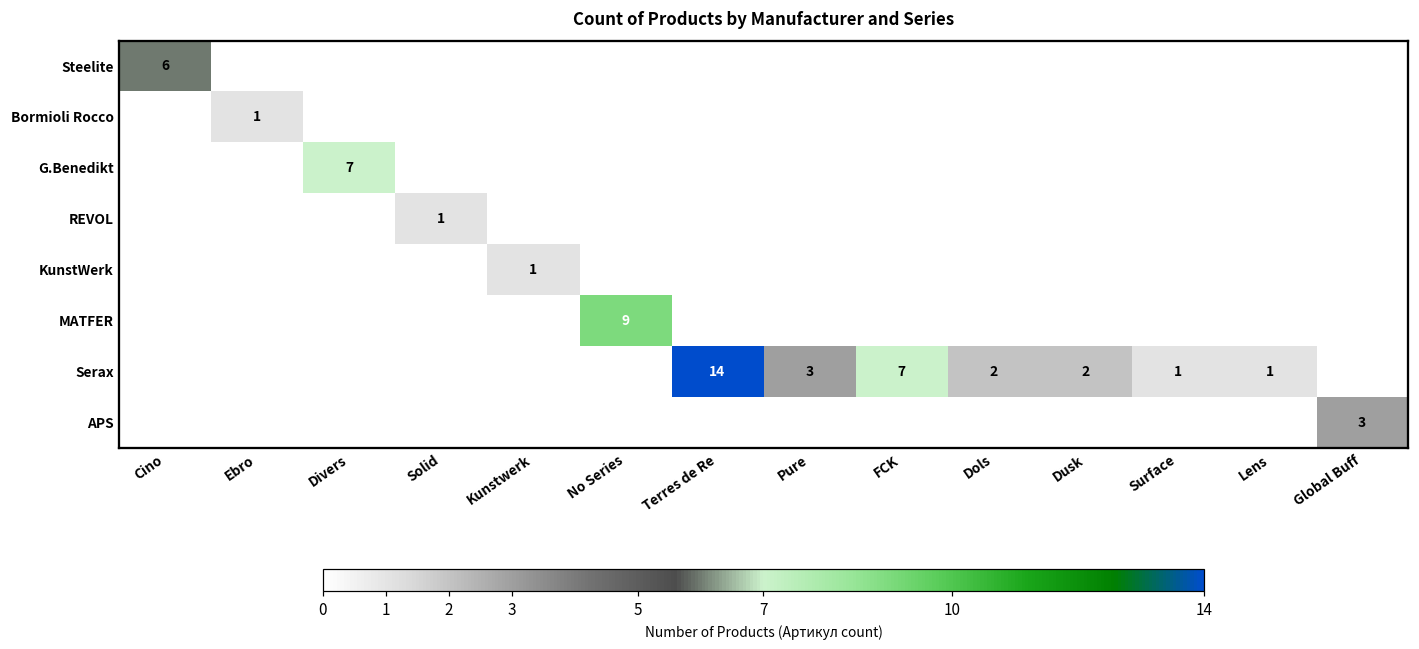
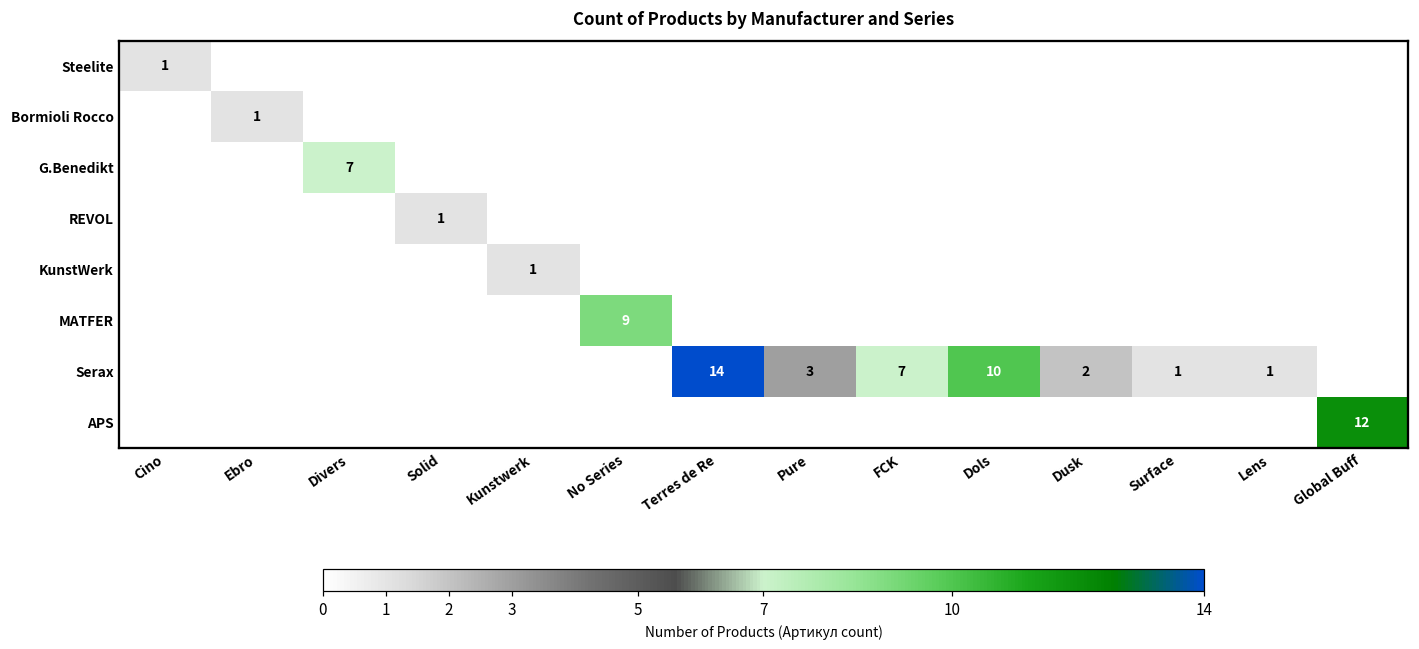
  {
    "Steelite": {
-     "Cino": 6
+     "Cino": 1
    },
    "Bormioli Rocco": {
      "Ebro": 1
    },
    "G.Benedikt": {
      "Divers": 7
    },
    "REVOL": {
      "Solid": 1
    },
    "KunstWerk": {
      "Kunstwerk": 1
    },
    "MATFER": {
      "No Series": 9
    },
    "Serax": {
      "Terres de Re": 14,
      "Pure": 3,
      "FCK": 7,
-     "Dols": 2,
+     "Dols": 10,
      "Dusk": 2,
      "Surface": 1,
      "Lens": 1
    },
    "APS": {
-     "Global Buff": 3
+     "Global Buff": 12
    }
  }
